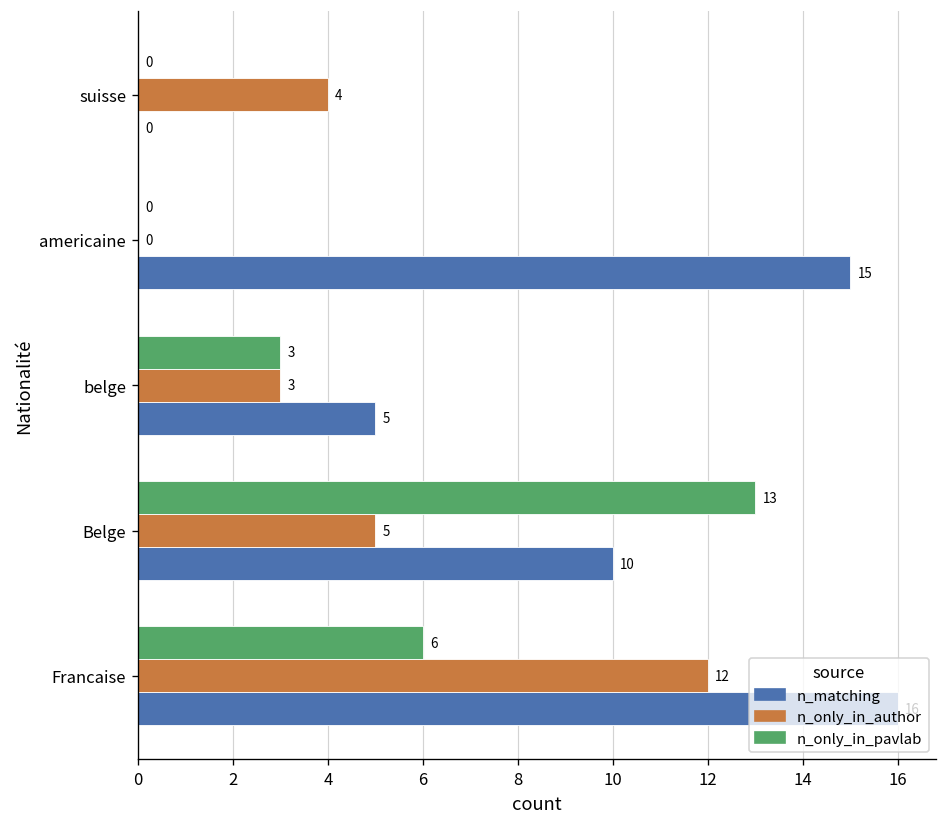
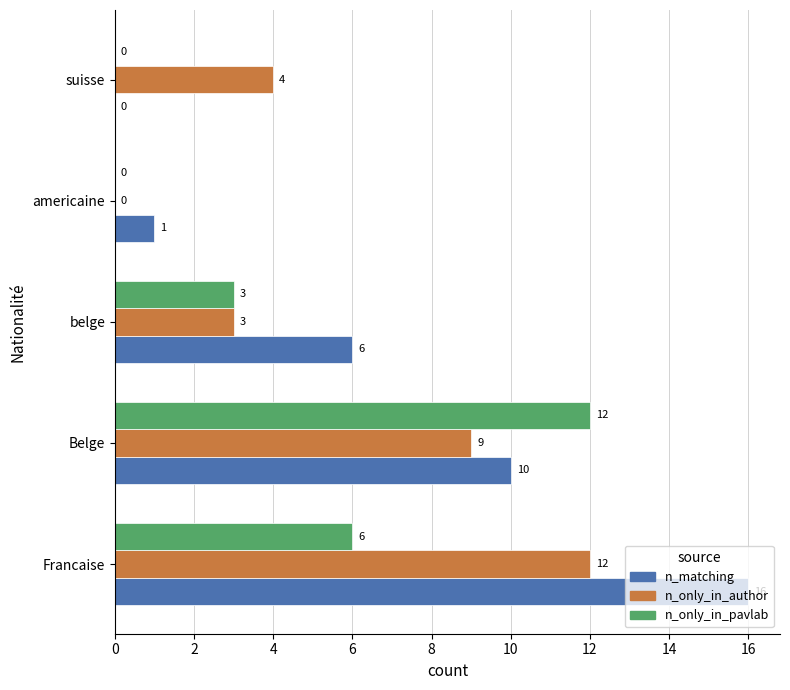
  {
    "n_matching": {
      "suisse": 0,
-     "americaine": 15,
-     "belge": 5,
+     "americaine": 1,
+     "belge": 6,
      "Belge": 10
    },
    "n_only_in_author": {
      "suisse": 4,
      "americaine": 0,
      "belge": 3,
-     "Belge": 5,
+     "Belge": 9,
      "Francaise": 12
    },
    "n_only_in_pavlab": {
      "suisse": 0,
      "americaine": 0,
      "belge": 3,
-     "Belge": 13,
+     "Belge": 12,
      "Francaise": 6
    }
  }
